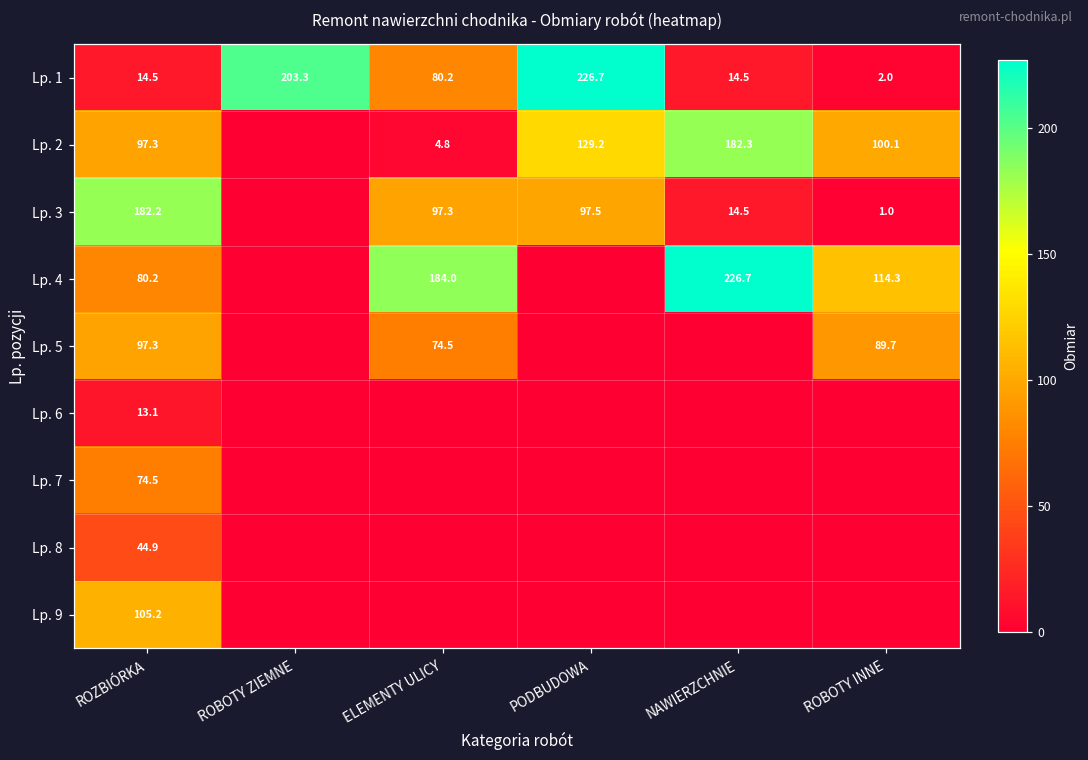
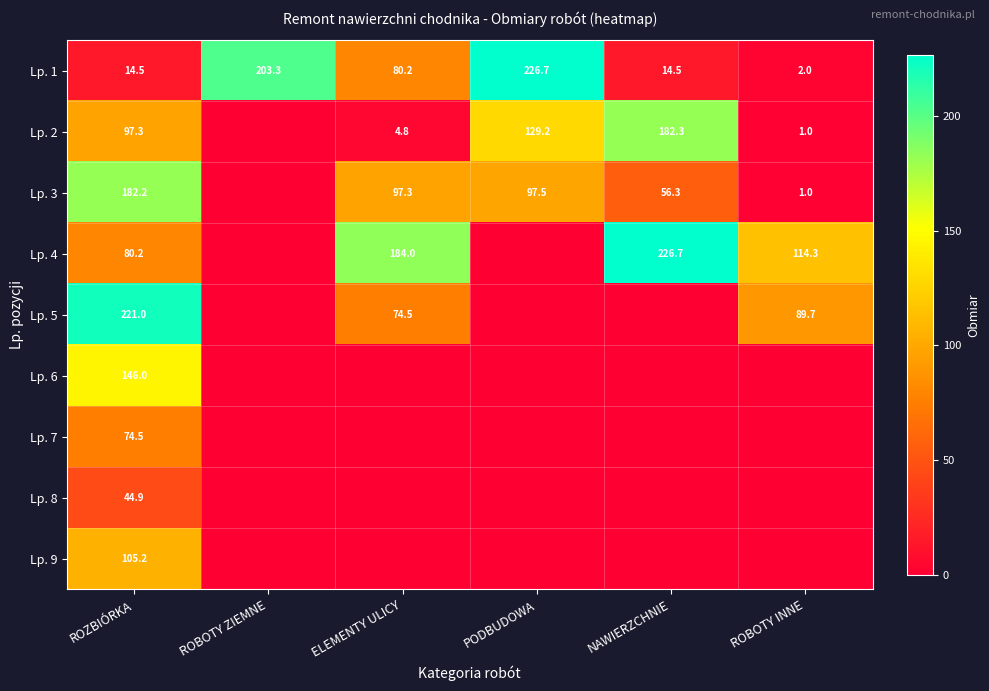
  {
    "Lp. 1": {
      "ROZBIÓRKA": 14.5,
      "ROBOTY ZIEMNE": 203.3,
      "ELEMENTY ULICY": 80.2,
      "PODBUDOWA": 226.7,
      "NAWIERZCHNIE": 14.5,
      "ROBOTY INNE": 2.0
    },
    "Lp. 2": {
      "ROZBIÓRKA": 97.3,
      "ELEMENTY ULICY": 4.8,
      "PODBUDOWA": 129.2,
      "NAWIERZCHNIE": 182.3,
-     "ROBOTY INNE": 100.1
+     "ROBOTY INNE": 1.0
    },
    "Lp. 3": {
      "ROZBIÓRKA": 182.2,
      "ELEMENTY ULICY": 97.3,
      "PODBUDOWA": 97.5,
-     "NAWIERZCHNIE": 14.5,
+     "NAWIERZCHNIE": 56.3,
      "ROBOTY INNE": 1.0
    },
    "Lp. 4": {
      "ROZBIÓRKA": 80.2,
      "ELEMENTY ULICY": 184.0,
      "NAWIERZCHNIE": 226.7,
      "ROBOTY INNE": 114.3
    },
    "Lp. 5": {
-     "ROZBIÓRKA": 97.3,
+     "ROZBIÓRKA": 221.0,
      "ELEMENTY ULICY": 74.5,
      "ROBOTY INNE": 89.7
    },
    "Lp. 6": {
-     "ROZBIÓRKA": 13.1
+     "ROZBIÓRKA": 146.0
    },
    "Lp. 7": {
      "ROZBIÓRKA": 74.5
    },
    "Lp. 8": {
      "ROZBIÓRKA": 44.9
    },
    "Lp. 9": {
      "ROZBIÓRKA": 105.2
    }
  }
